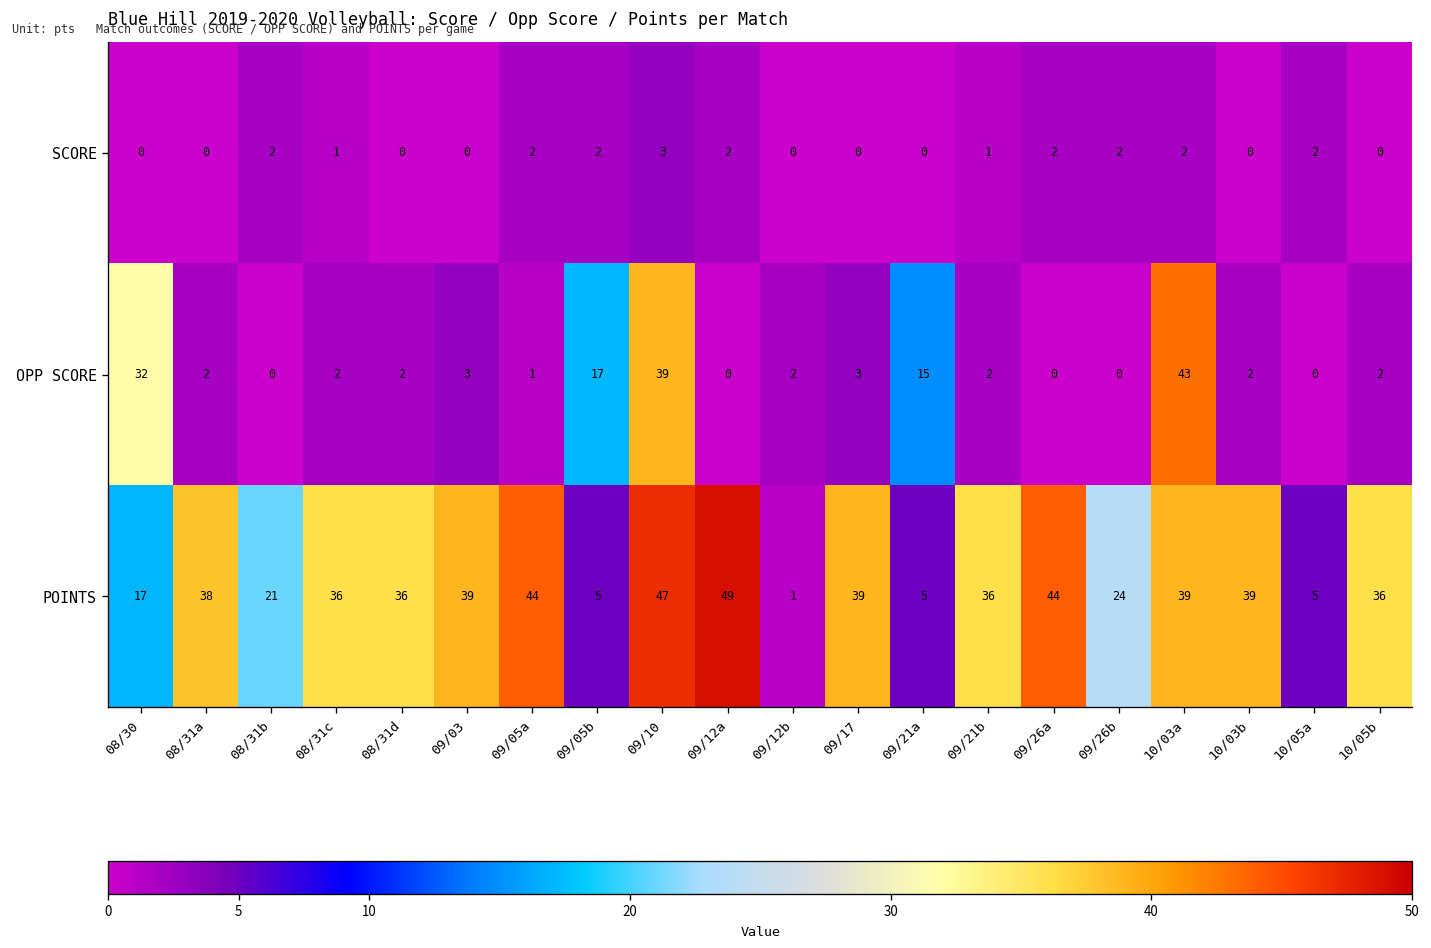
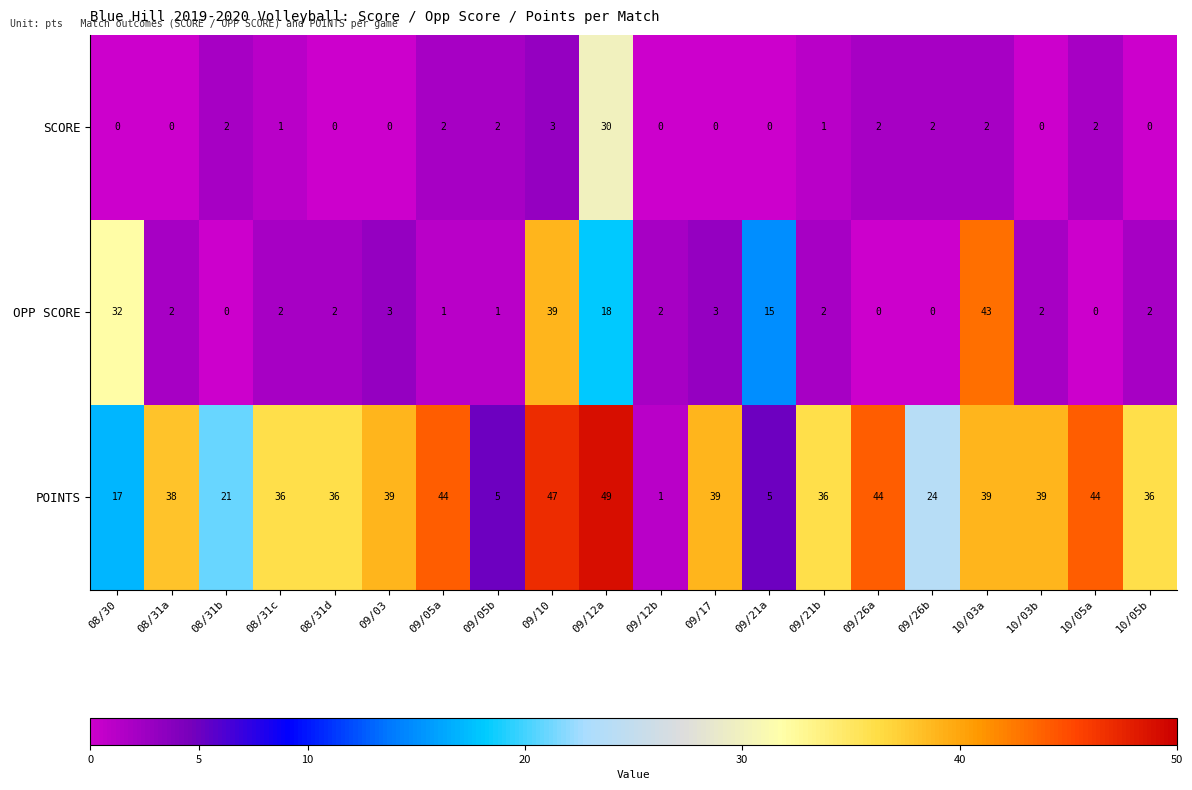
  {
    "SCORE": {
      "08/30": 0,
      "08/31a": 0,
      "08/31b": 2,
      "08/31c": 1,
      "08/31d": 0,
      "09/03": 0,
      "09/05a": 2,
      "09/05b": 2,
      "09/10": 3,
-     "09/12a": 2,
+     "09/12a": 30,
      "09/12b": 0,
      "09/17": 0,
      "09/21a": 0,
      "09/21b": 1,
      "09/26a": 2,
      "09/26b": 2,
      "10/03a": 2,
      "10/03b": 0,
      "10/05a": 2,
      "10/05b": 0
    },
    "OPP SCORE": {
      "08/30": 32,
      "08/31a": 2,
      "08/31b": 0,
      "08/31c": 2,
      "08/31d": 2,
      "09/03": 3,
      "09/05a": 1,
-     "09/05b": 17,
+     "09/05b": 1,
      "09/10": 39,
-     "09/12a": 0,
+     "09/12a": 18,
      "09/12b": 2,
      "09/17": 3,
      "09/21a": 15,
      "09/21b": 2,
      "09/26a": 0,
      "09/26b": 0,
      "10/03a": 43,
      "10/03b": 2,
      "10/05a": 0,
      "10/05b": 2
    },
    "POINTS": {
      "08/30": 17,
      "08/31a": 38,
      "08/31b": 21,
      "08/31c": 36,
      "08/31d": 36,
      "09/03": 39,
      "09/05a": 44,
      "09/05b": 5,
      "09/10": 47,
      "09/12a": 49,
      "09/12b": 1,
      "09/17": 39,
      "09/21a": 5,
      "09/21b": 36,
      "09/26a": 44,
      "09/26b": 24,
      "10/03a": 39,
      "10/03b": 39,
-     "10/05a": 5,
+     "10/05a": 44,
      "10/05b": 36
    }
  }
